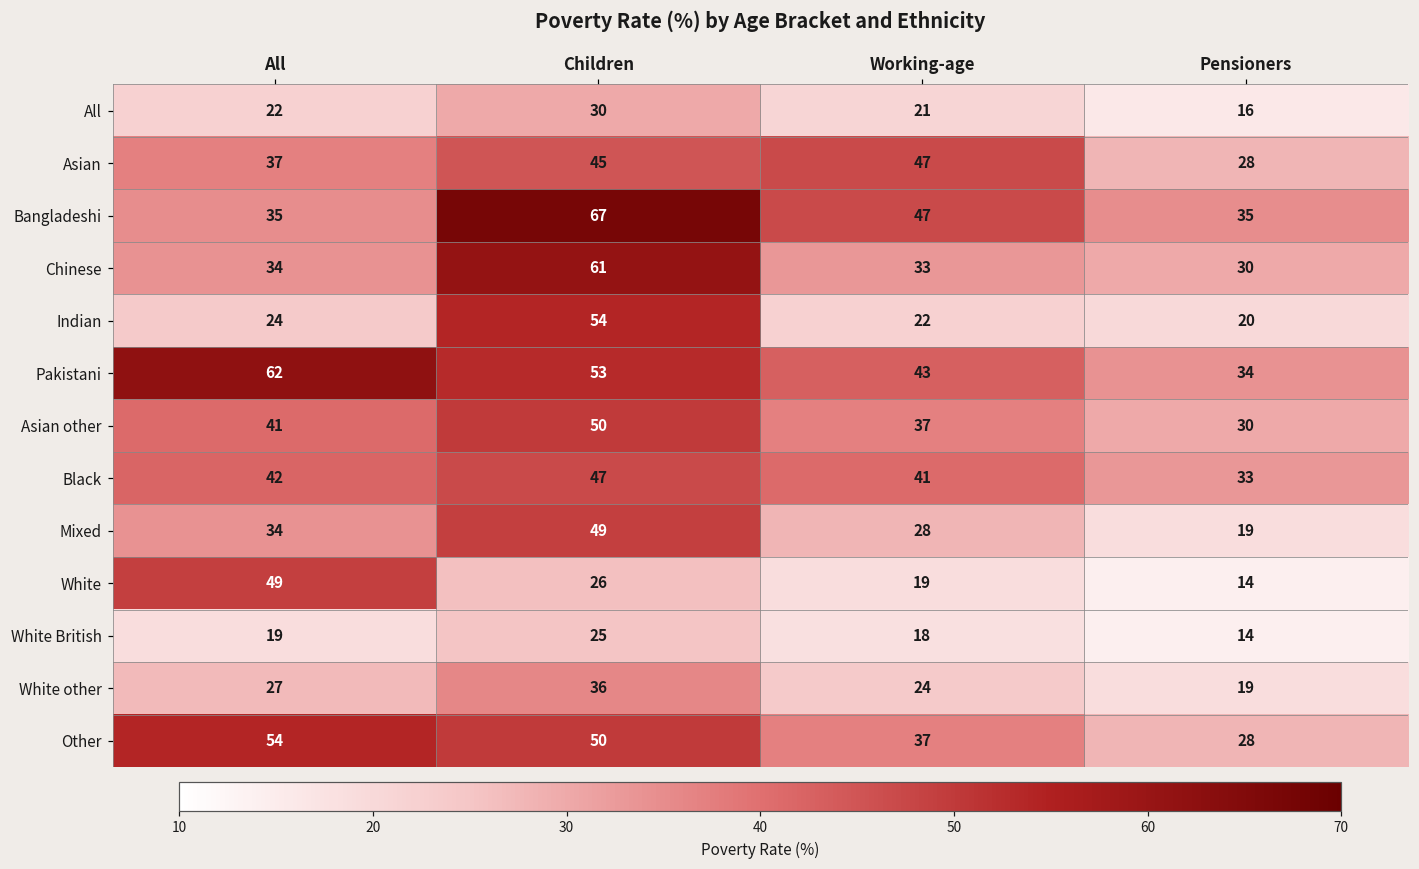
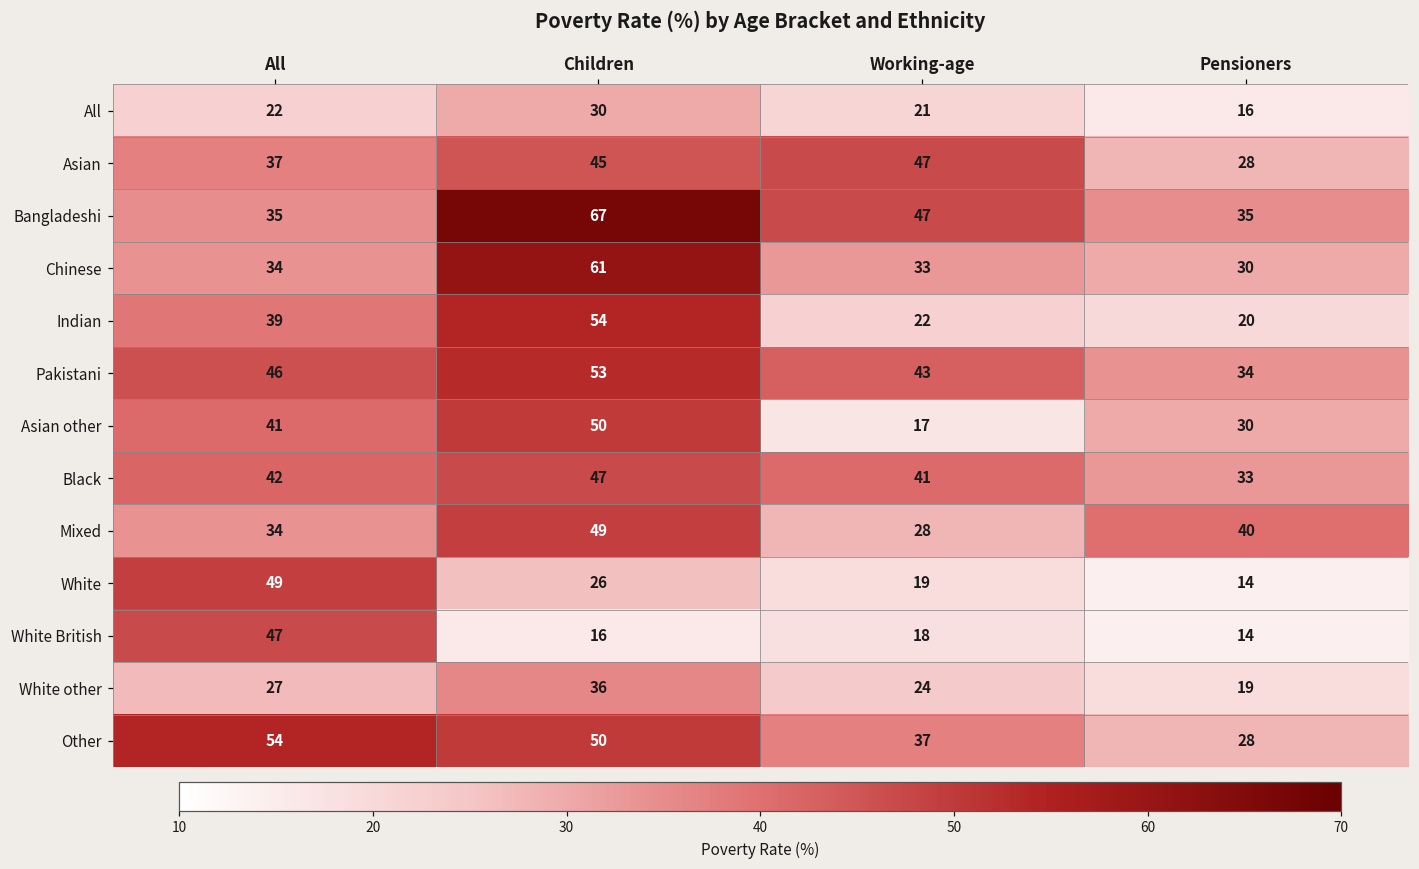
  {
    "All": {
      "All": 22,
      "Children": 30,
      "Working-age": 21,
      "Pensioners": 16
    },
    "Asian": {
      "All": 37,
      "Children": 45,
      "Working-age": 47,
      "Pensioners": 28
    },
    "Bangladeshi": {
      "All": 35,
      "Children": 67,
      "Working-age": 47,
      "Pensioners": 35
    },
    "Chinese": {
      "All": 34,
      "Children": 61,
      "Working-age": 33,
      "Pensioners": 30
    },
    "Indian": {
-     "All": 24,
+     "All": 39,
      "Children": 54,
      "Working-age": 22,
      "Pensioners": 20
    },
    "Pakistani": {
-     "All": 62,
+     "All": 46,
      "Children": 53,
      "Working-age": 43,
      "Pensioners": 34
    },
    "Asian other": {
      "All": 41,
      "Children": 50,
-     "Working-age": 37,
+     "Working-age": 17,
      "Pensioners": 30
    },
    "Black": {
      "All": 42,
      "Children": 47,
      "Working-age": 41,
      "Pensioners": 33
    },
    "Mixed": {
      "All": 34,
      "Children": 49,
      "Working-age": 28,
-     "Pensioners": 19
+     "Pensioners": 40
    },
    "White": {
      "All": 49,
      "Children": 26,
      "Working-age": 19,
      "Pensioners": 14
    },
    "White British": {
-     "All": 19,
-     "Children": 25,
+     "All": 47,
+     "Children": 16,
      "Working-age": 18,
      "Pensioners": 14
    },
    "White other": {
      "All": 27,
      "Children": 36,
      "Working-age": 24,
      "Pensioners": 19
    },
    "Other": {
      "All": 54,
      "Children": 50,
      "Working-age": 37,
      "Pensioners": 28
    }
  }
